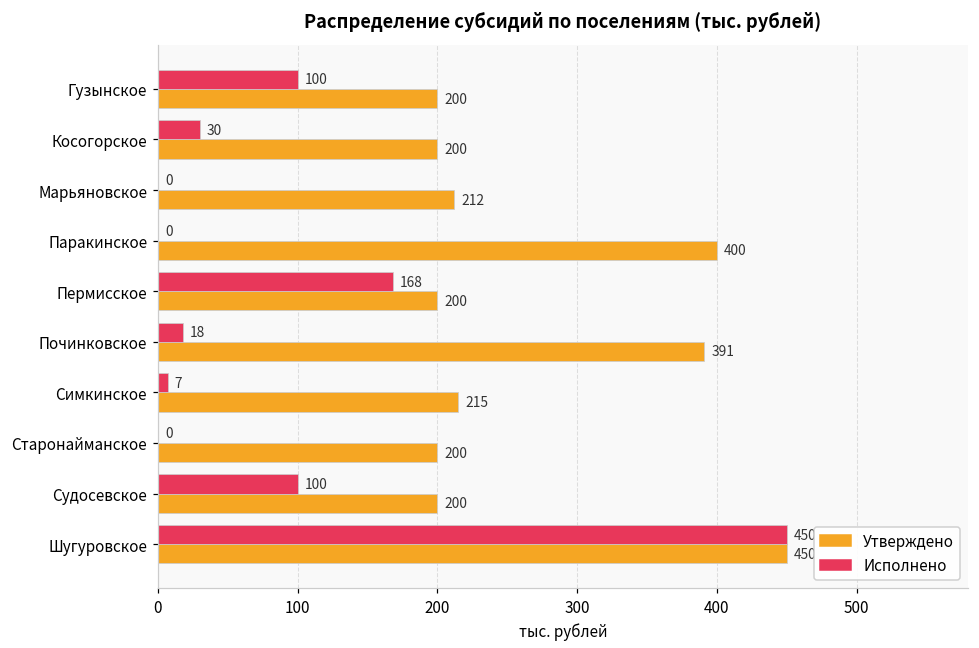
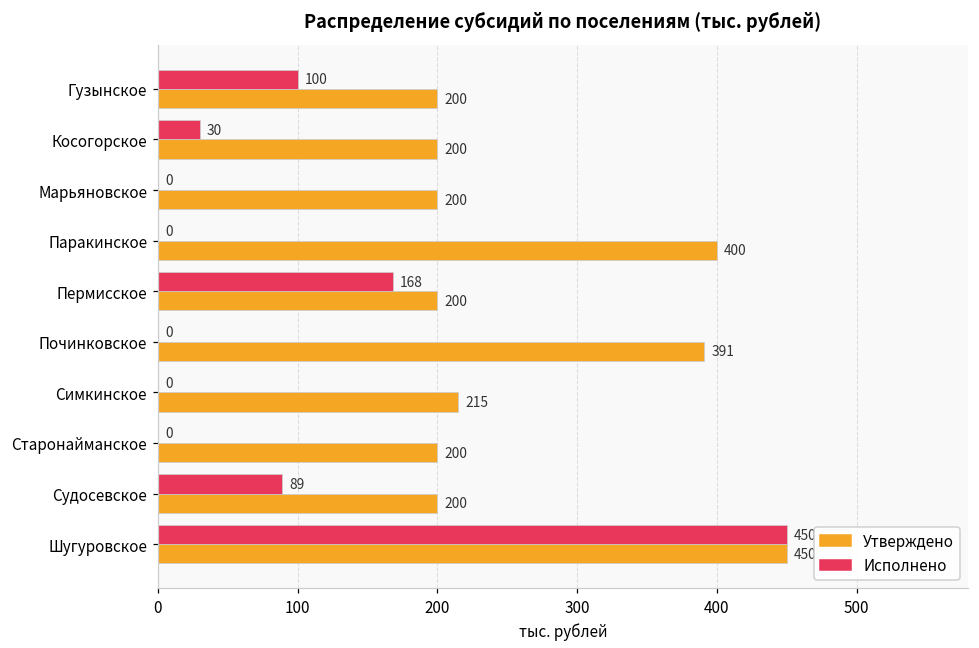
  {
    "Утверждено": {
      "Гузынское": 200,
      "Косогорское": 200,
-     "Марьяновское": 212,
+     "Марьяновское": 200,
      "Паракинское": 400,
      "Пермисское": 200,
      "Починковское": 391,
      "Симкинское": 215,
      "Старонайманское": 200,
      "Судосевское": 200
    },
    "Исполнено": {
      "Гузынское": 100,
      "Косогорское": 30,
      "Марьяновское": 0,
      "Паракинское": 0,
      "Пермисское": 168,
-     "Починковское": 18,
-     "Симкинское": 7,
+     "Починковское": 0,
+     "Симкинское": 0,
      "Старонайманское": 0,
-     "Судосевское": 100
+     "Судосевское": 89
    }
  }
